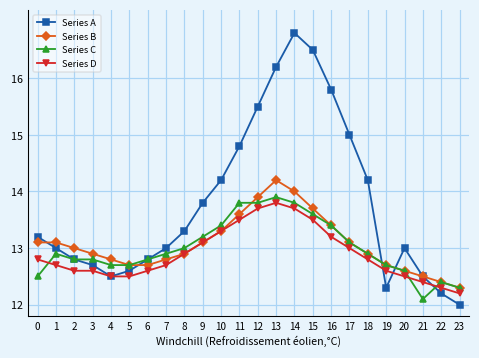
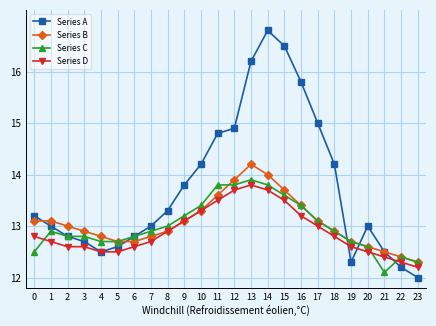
  {
    "Series A": {
      "0": 13.2,
      "1": 13.0,
      "3": 12.7,
      "5": 12.6,
      "7": 13.0,
      "8": 13.3,
      "9": 13.8,
      "10": 14.2,
      "11": 14.8,
-     "12": 15.5,
+     "12": 14.9,
      "13": 16.2,
      "14": 16.8,
      "15": 16.5,
      "16": 15.8,
      "17": 15.0,
      "18": 14.2,
      "19": 12.3,
      "20": 13.0,
      "22": 12.2,
      "23": 12.0
    },
    "Series C": {
      "0": 12.5,
      "1": 12.9,
      "3": 12.8,
      "4": 12.7,
      "7": 12.9,
      "8": 13.0,
      "9": 13.2,
      "10": 13.4,
      "11": 13.8,
      "12": 13.8,
      "13": 13.9,
      "14": 13.8,
      "15": 13.6,
      "21": 12.1
    }
  }
